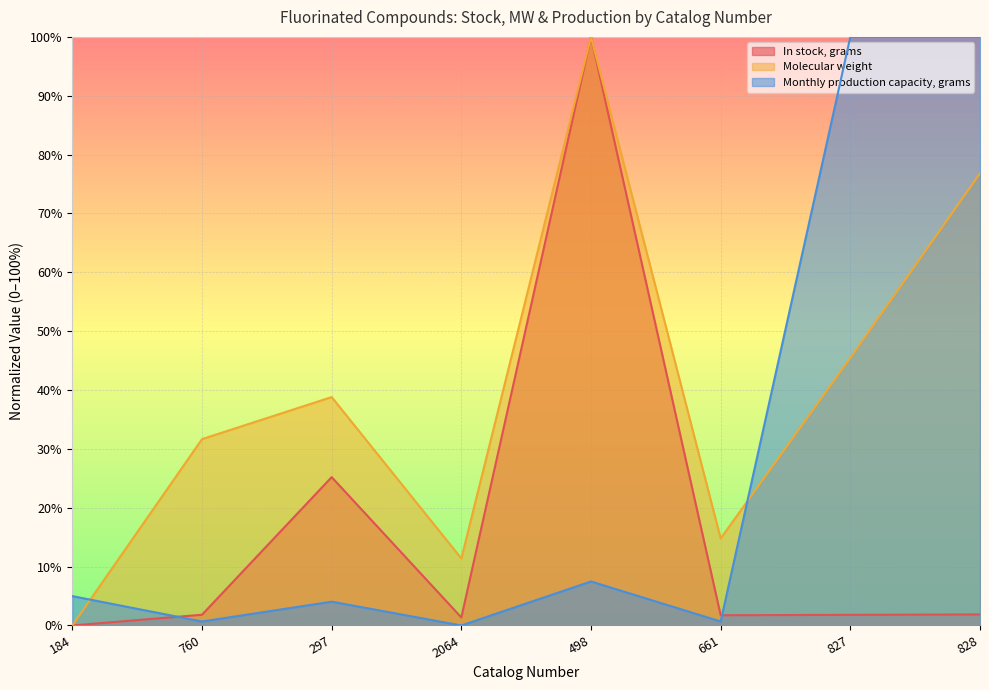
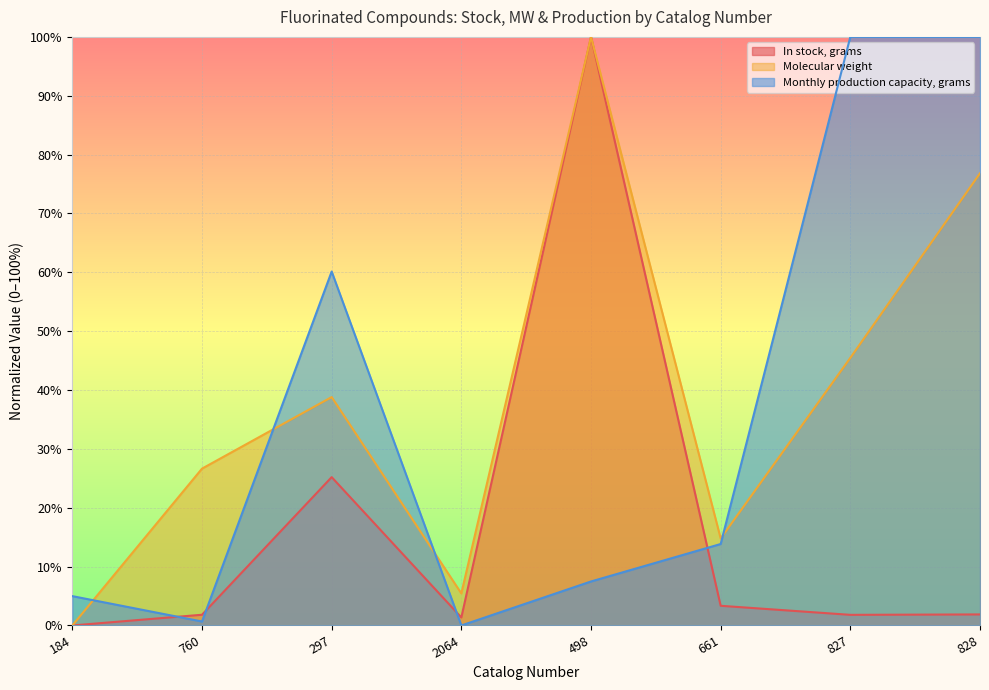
  {
    "In stock, grams": {
      "760": "2%",
      "297": "25%",
      "2064": "1%",
-     "661": "2%",
+     "661": "3%",
      "827": "2%",
      "828": "2%"
    },
    "Molecular weight": {
-     "760": "32%",
+     "760": "27%",
      "297": "39%",
-     "2064": "11%",
+     "2064": "5%",
      "661": "15%",
      "827": "45%",
      "828": "77%"
    },
    "Monthly production capacity, grams": {
      "184": "5%",
      "760": "1%",
-     "297": "4%",
+     "297": "60%",
      "2064": "0%",
      "498": "7%",
-     "661": "1%",
+     "661": "14%",
      "827": "100%",
      "828": "100%"
    }
  }
